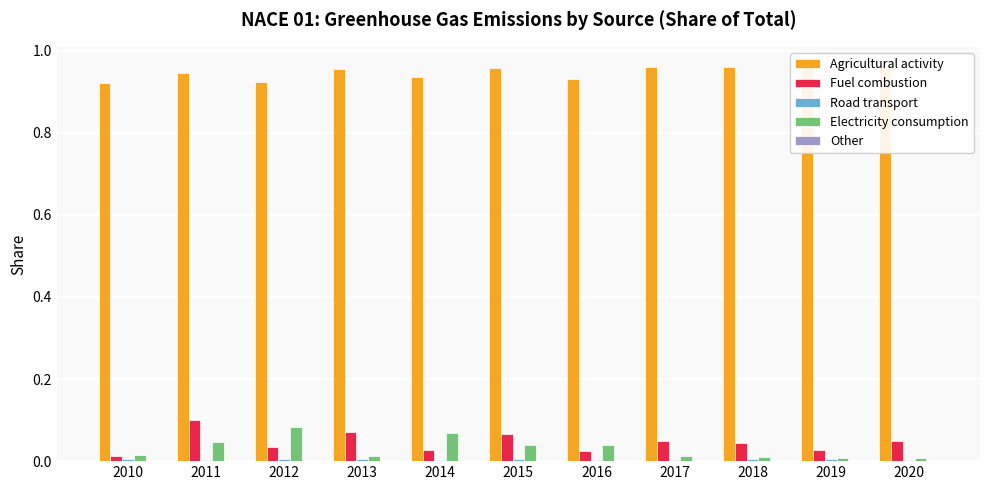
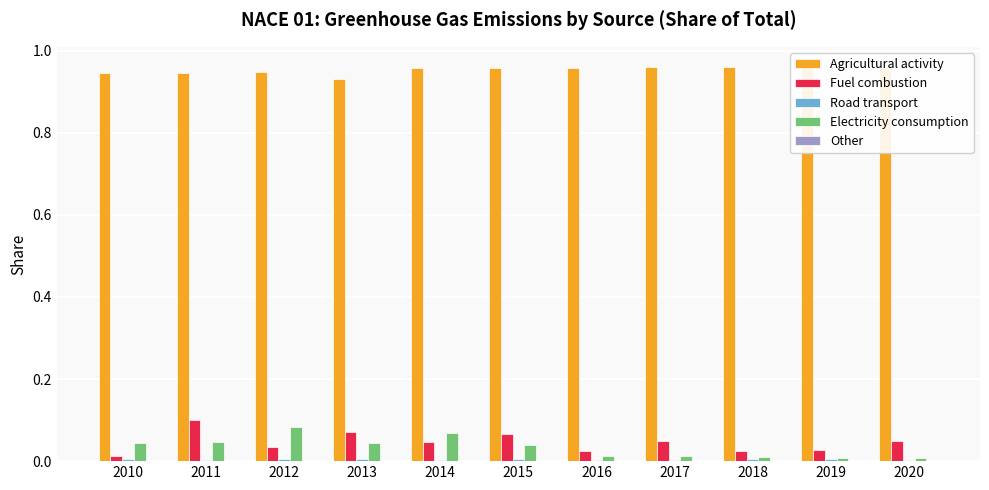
  {
    "Agricultural activity": {
-     "2010": 0.92,
+     "2010": 0.94,
      "2011": 0.95,
-     "2012": 0.92,
-     "2013": 0.96,
-     "2014": 0.94,
+     "2012": 0.95,
+     "2013": 0.93,
+     "2014": 0.96,
      "2015": 0.96,
-     "2016": 0.93,
+     "2016": 0.96,
      "2017": 0.96,
      "2018": 0.96
    },
    "Fuel combustion": {
      "2010": 0.01,
      "2011": 0.10,
      "2012": 0.03,
      "2013": 0.07,
-     "2014": 0.03,
+     "2014": 0.05,
      "2015": 0.07,
      "2016": 0.03,
      "2017": 0.05,
-     "2018": 0.05,
+     "2018": 0.03,
      "2019": 0.03,
      "2020": 0.05
    },
    "Electricity consumption": {
-     "2010": 0.01,
+     "2010": 0.04,
      "2011": 0.05,
      "2012": 0.08,
-     "2013": 0.01,
+     "2013": 0.04,
      "2014": 0.07,
      "2015": 0.04,
-     "2016": 0.04,
+     "2016": 0.01,
      "2017": 0.01,
      "2018": 0.01,
      "2019": 0.01,
      "2020": 0.01
    }
  }
